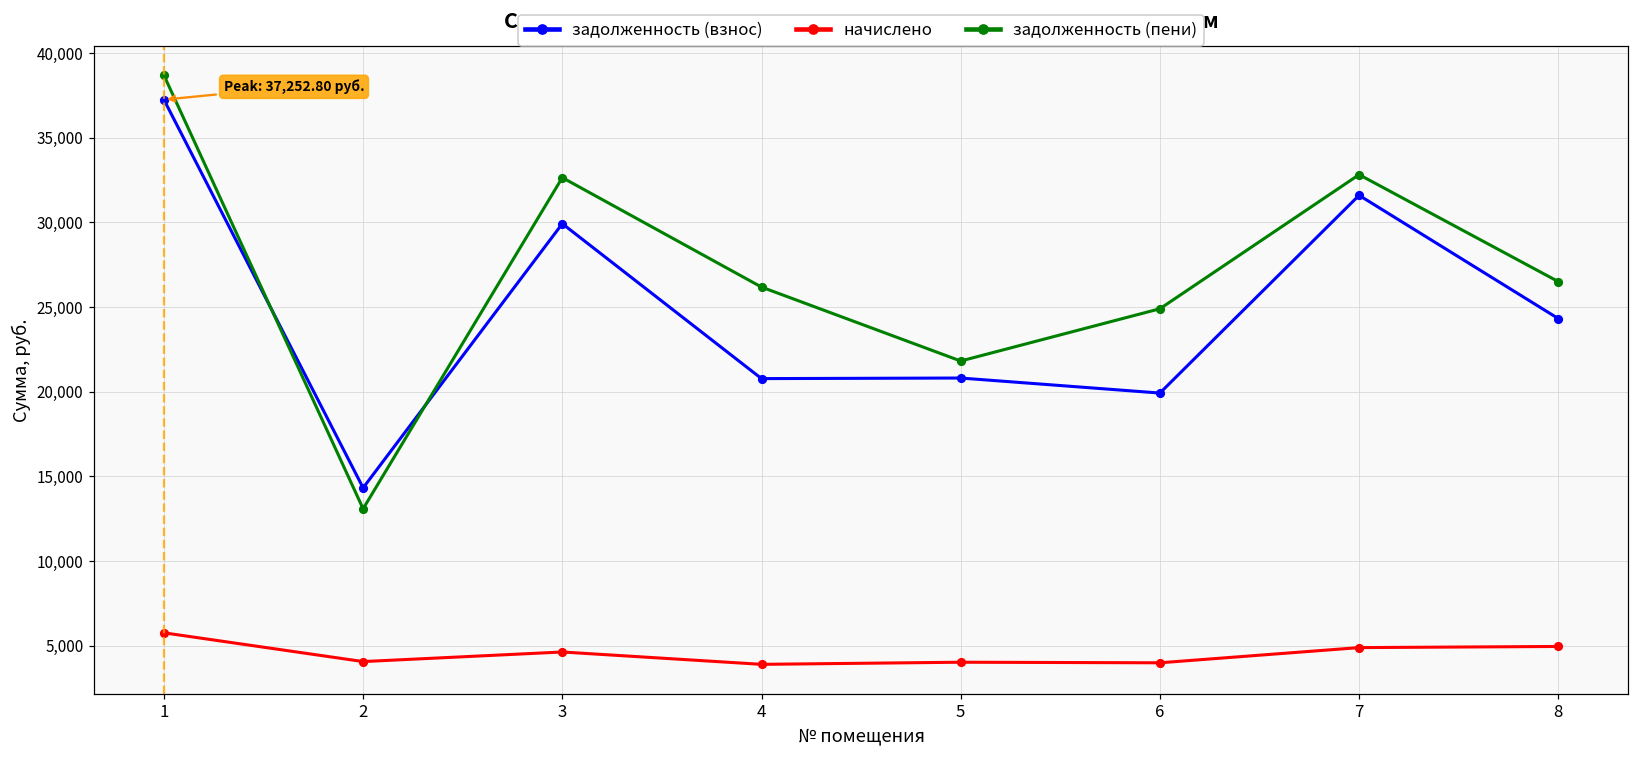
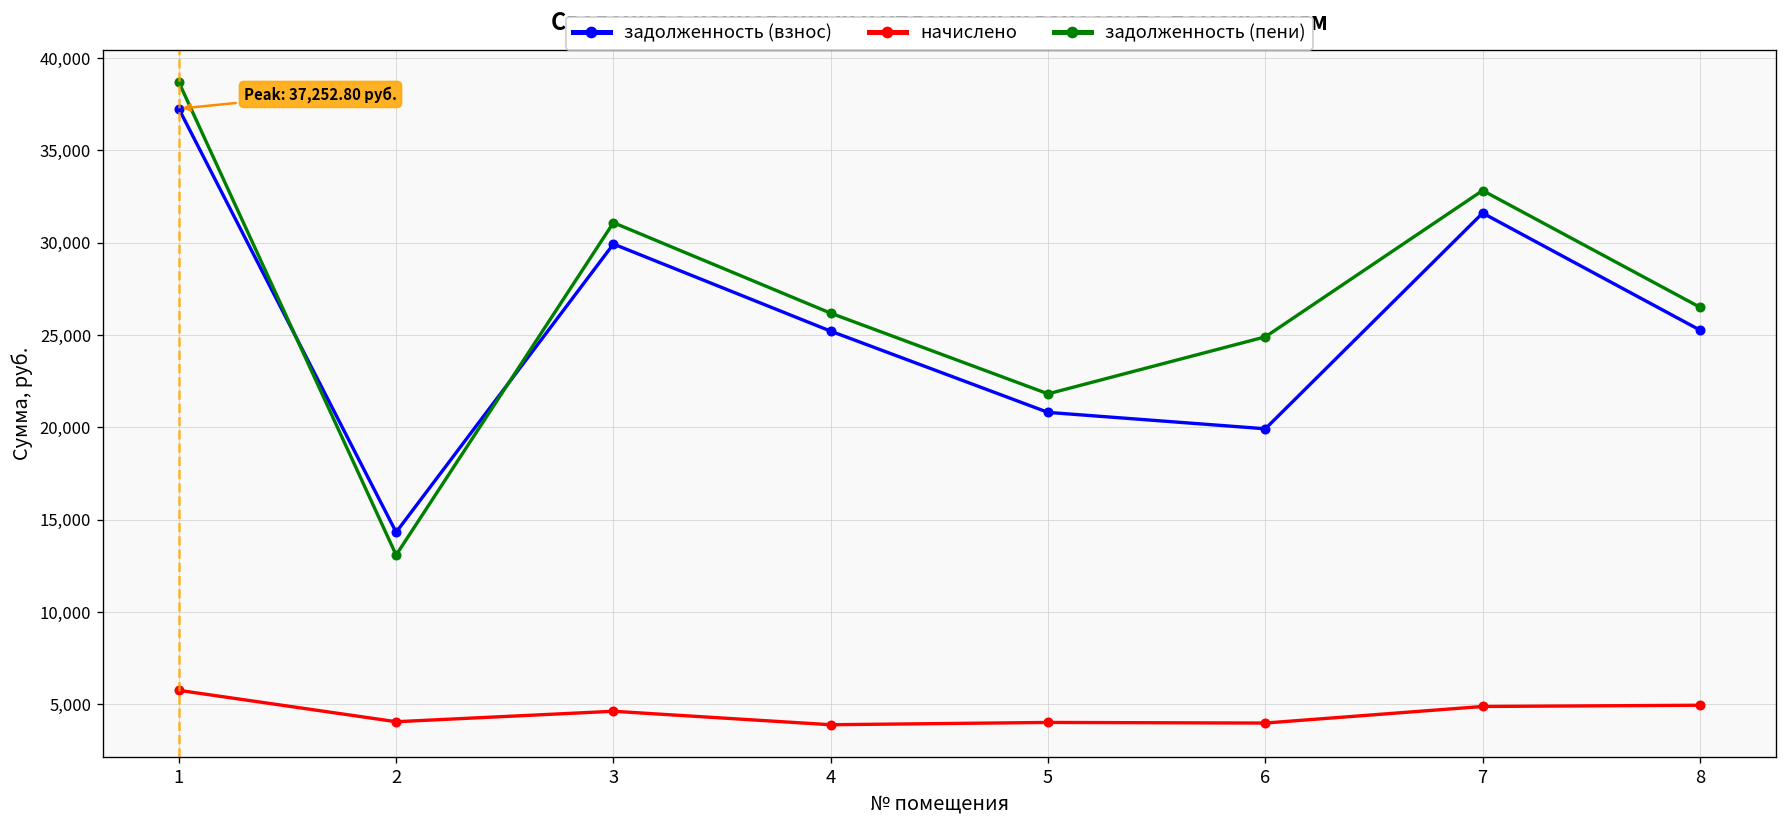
  {
    "задолженность (взнос)": {
      "2": "14,300",
      "3": "29,900",
-     "4": "20,800",
+     "4": "25,200",
      "5": "20,800",
      "6": "19,900",
      "7": "31,600",
-     "8": "24,300"
+     "8": "25,300"
    },
    "начислено": {
      "1": "5,800",
      "2": "4,100",
      "3": "4,600",
      "4": "3,900",
      "5": "4,000",
      "6": "4,000",
      "7": "4,900",
      "8": "5,000"
    },
    "задолженность (пени)": {
      "1": "38,700",
      "2": "13,100",
-     "3": "32,600",
+     "3": "31,100",
      "4": "26,200",
      "5": "21,800",
      "6": "24,900",
      "7": "32,800",
      "8": "26,500"
    }
  }
